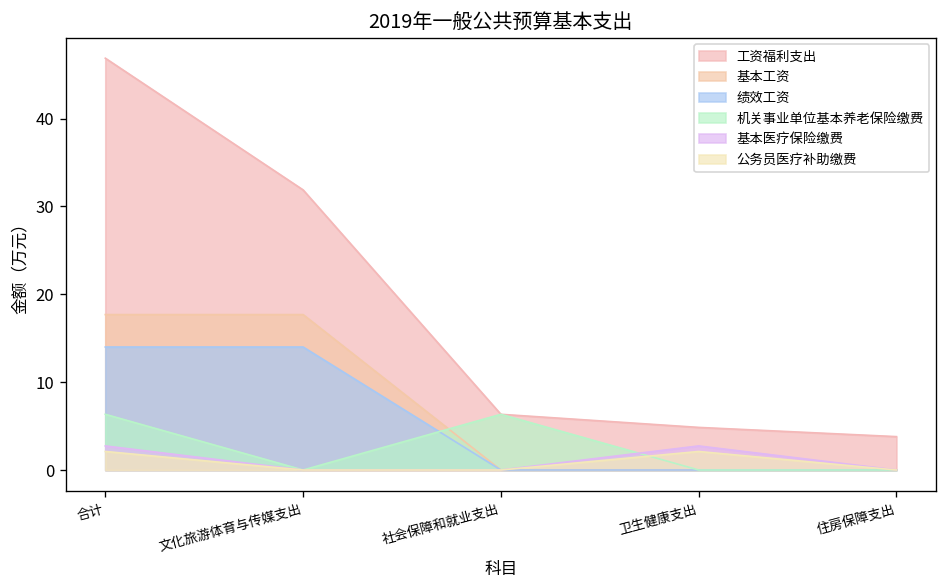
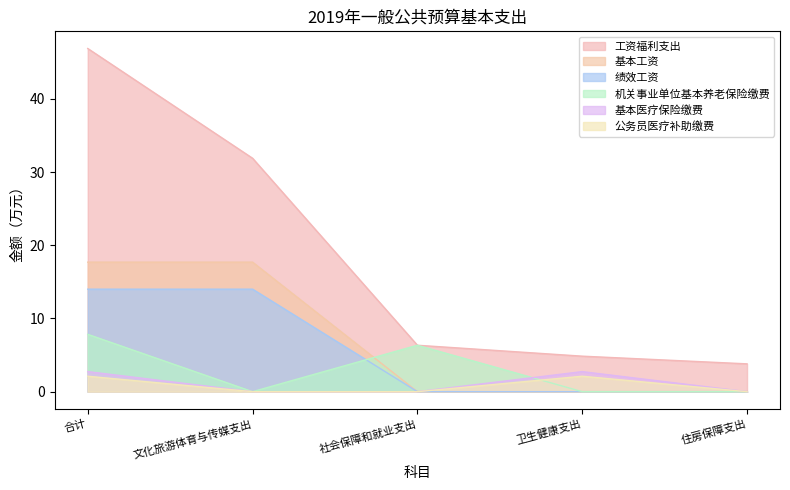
  {
    "机关事业单位基本养老保险缴费": {
-     "合计": 6
+     "合计": 8
    }
  }
